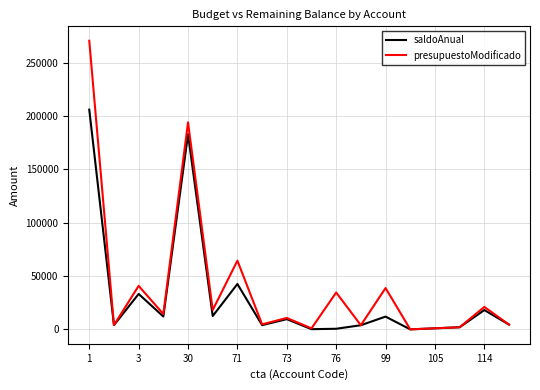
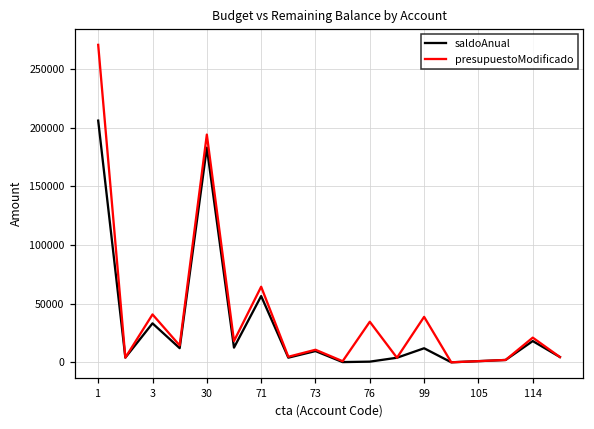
  {
    "saldoAnual": {
      "30": 183000,
-     "71": 43000,
+     "71": 56000,
      "76": 1000,
      "99": 12000,
      "114": 18000
    },
    "presupuestoModificado": {
      "30": 194000,
      "71": 64000,
      "76": 35000,
      "99": 39000,
      "114": 21000
    }
  }
